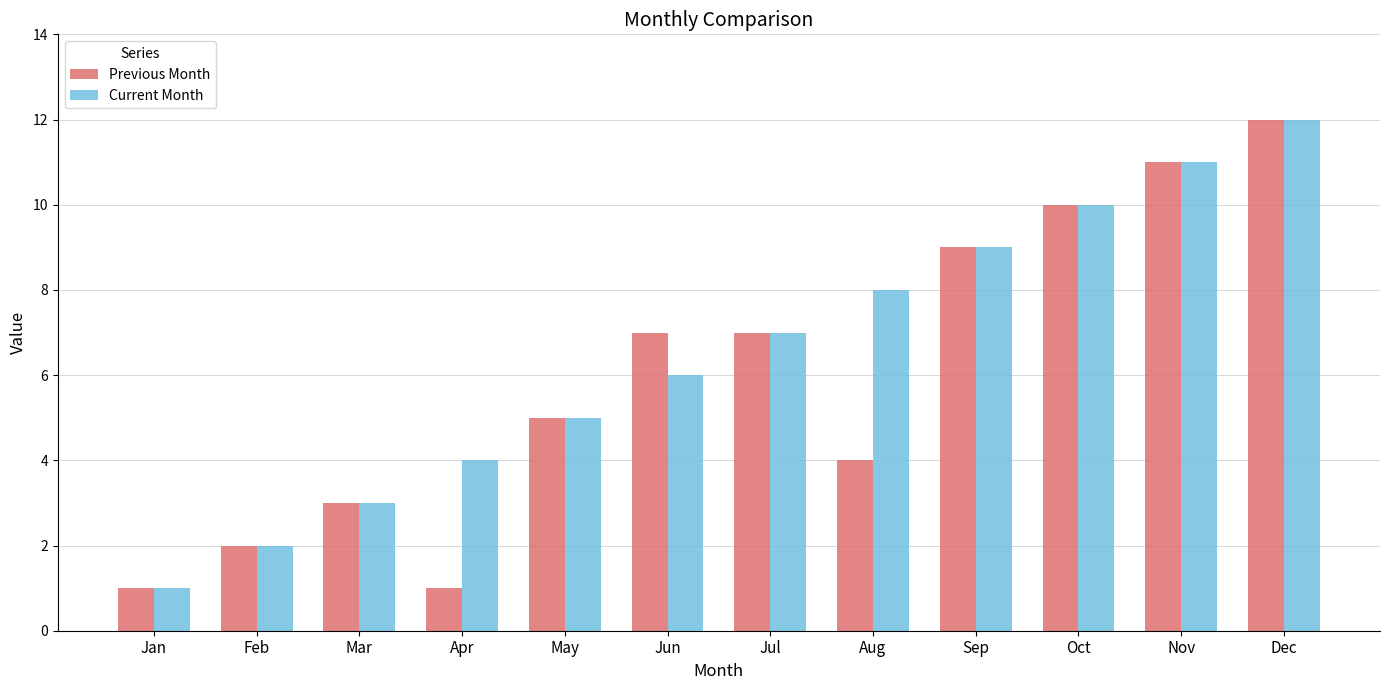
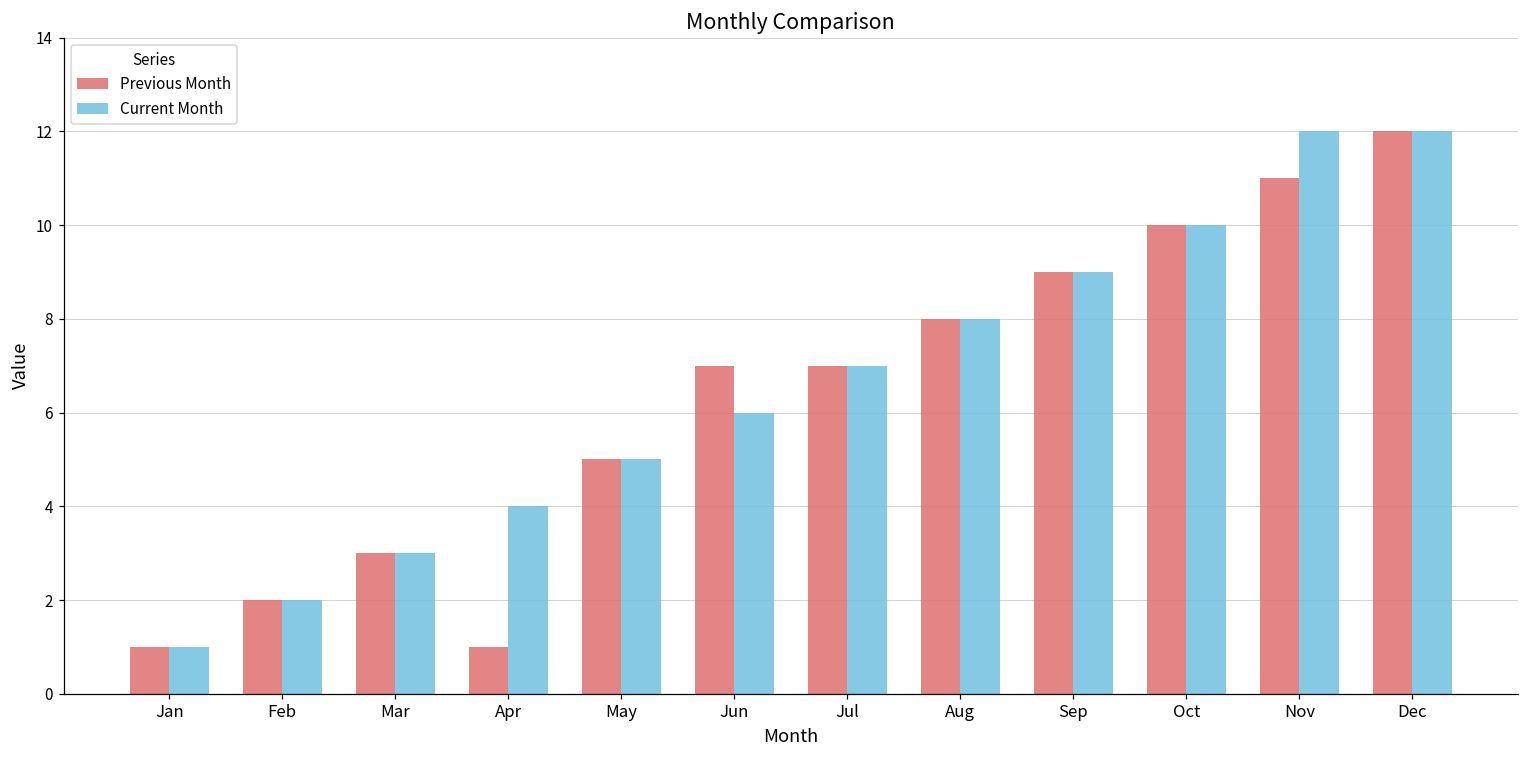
  {
    "Previous Month": {
      "Jan": 1,
      "Feb": 2,
      "Mar": 3,
      "Apr": 1,
      "May": 5,
      "Jun": 7,
      "Jul": 7,
-     "Aug": 4,
+     "Aug": 8,
      "Sep": 9,
      "Oct": 10,
      "Nov": 11,
      "Dec": 12
    },
    "Current Month": {
      "Jan": 1,
      "Feb": 2,
      "Mar": 3,
      "Apr": 4,
      "May": 5,
      "Jun": 6,
      "Jul": 7,
      "Aug": 8,
      "Sep": 9,
      "Oct": 10,
-     "Nov": 11,
+     "Nov": 12,
      "Dec": 12
    }
  }
